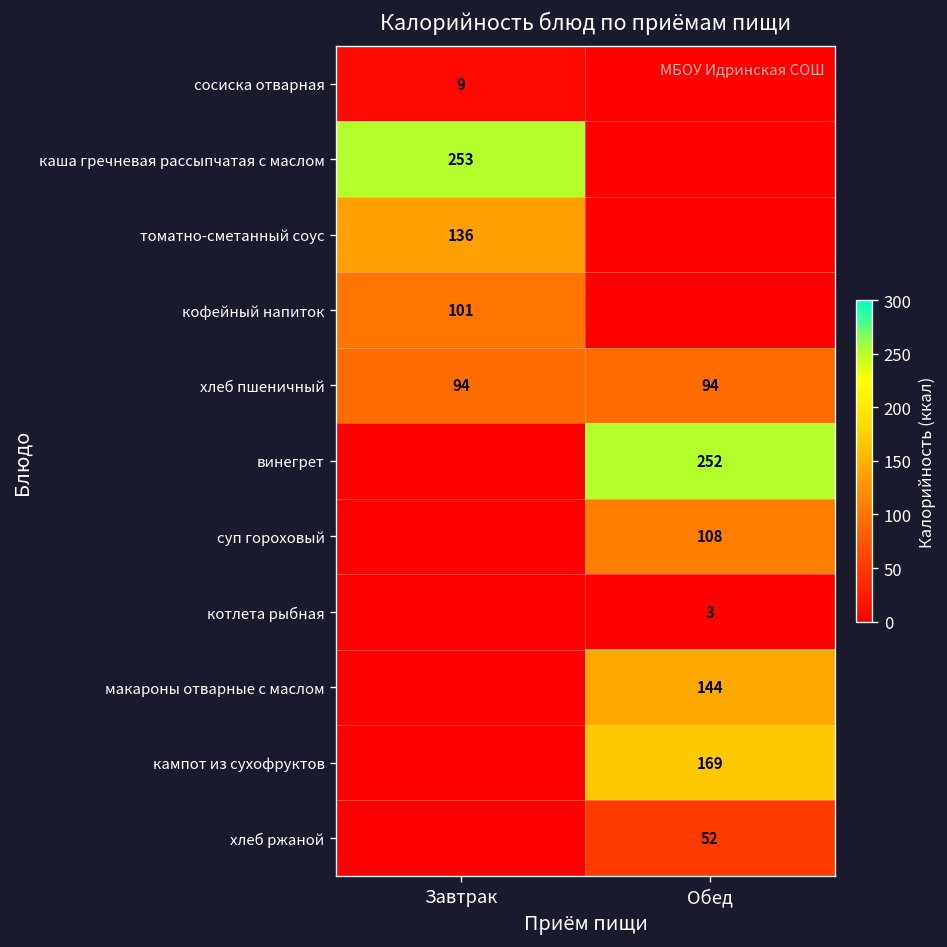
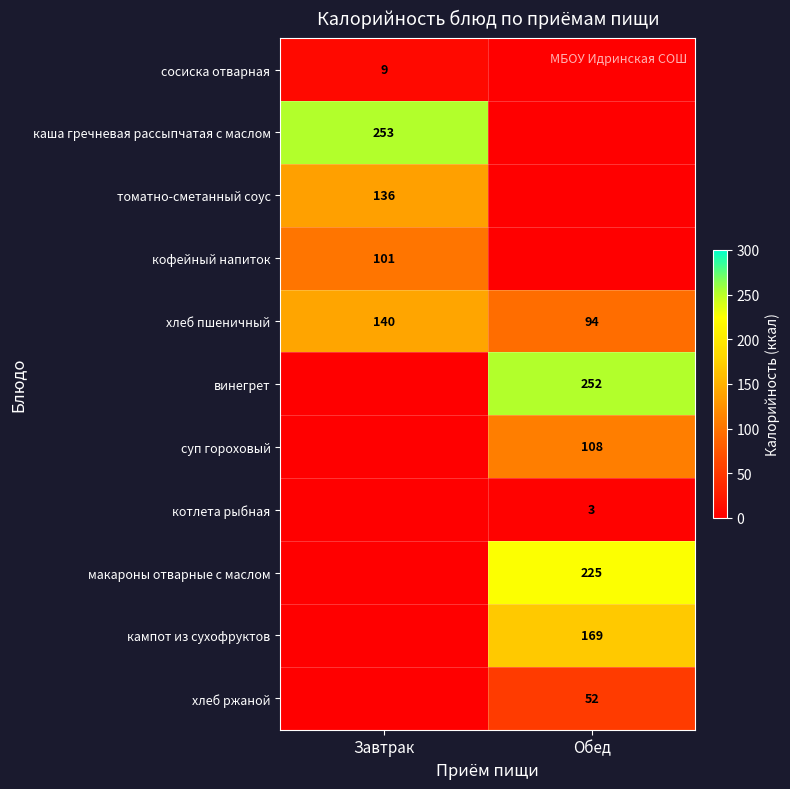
  {
    "сосиска отварная": {
      "Завтрак": 9
    },
    "каша гречневая рассыпчатая с маслом": {
      "Завтрак": 253
    },
    "томатно-сметанный соус": {
      "Завтрак": 136
    },
    "кофейный напиток": {
      "Завтрак": 101
    },
    "хлеб пшеничный": {
-     "Завтрак": 94,
+     "Завтрак": 140,
      "Обед": 94
    },
    "винегрет": {
      "Обед": 252
    },
    "суп гороховый": {
      "Обед": 108
    },
    "котлета рыбная": {
      "Обед": 3
    },
    "макароны отварные с маслом": {
-     "Обед": 144
+     "Обед": 225
    },
    "кампот из сухофруктов": {
      "Обед": 169
    },
    "хлеб ржаной": {
      "Обед": 52
    }
  }
